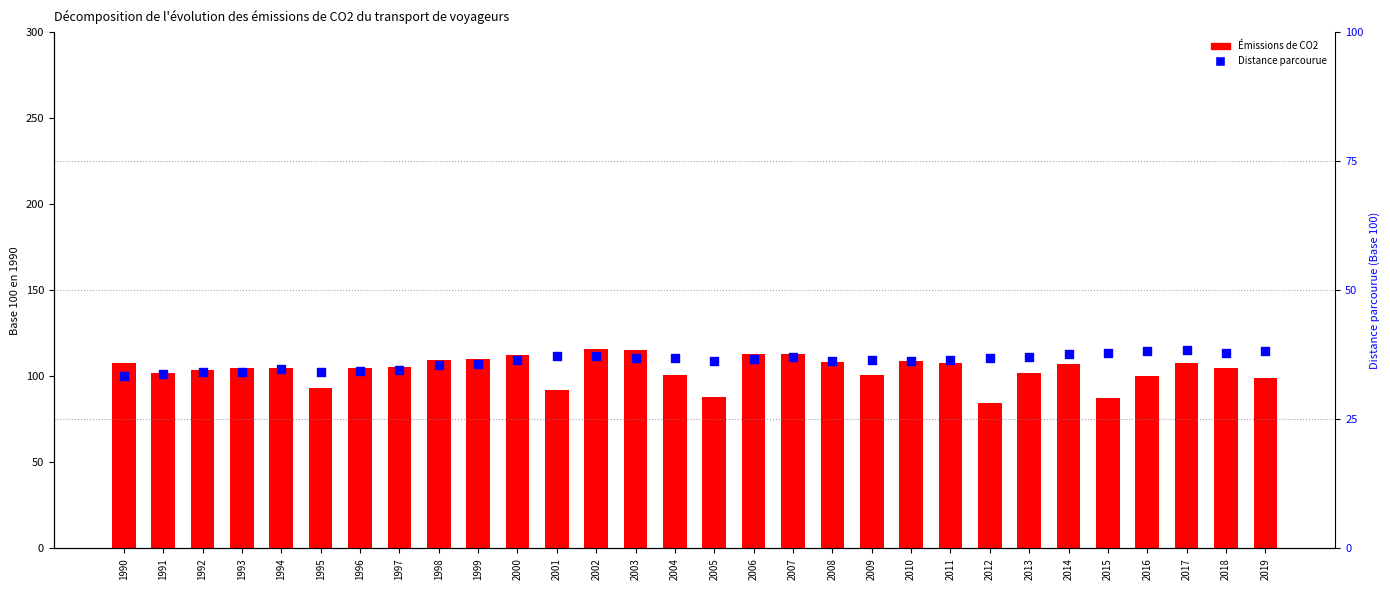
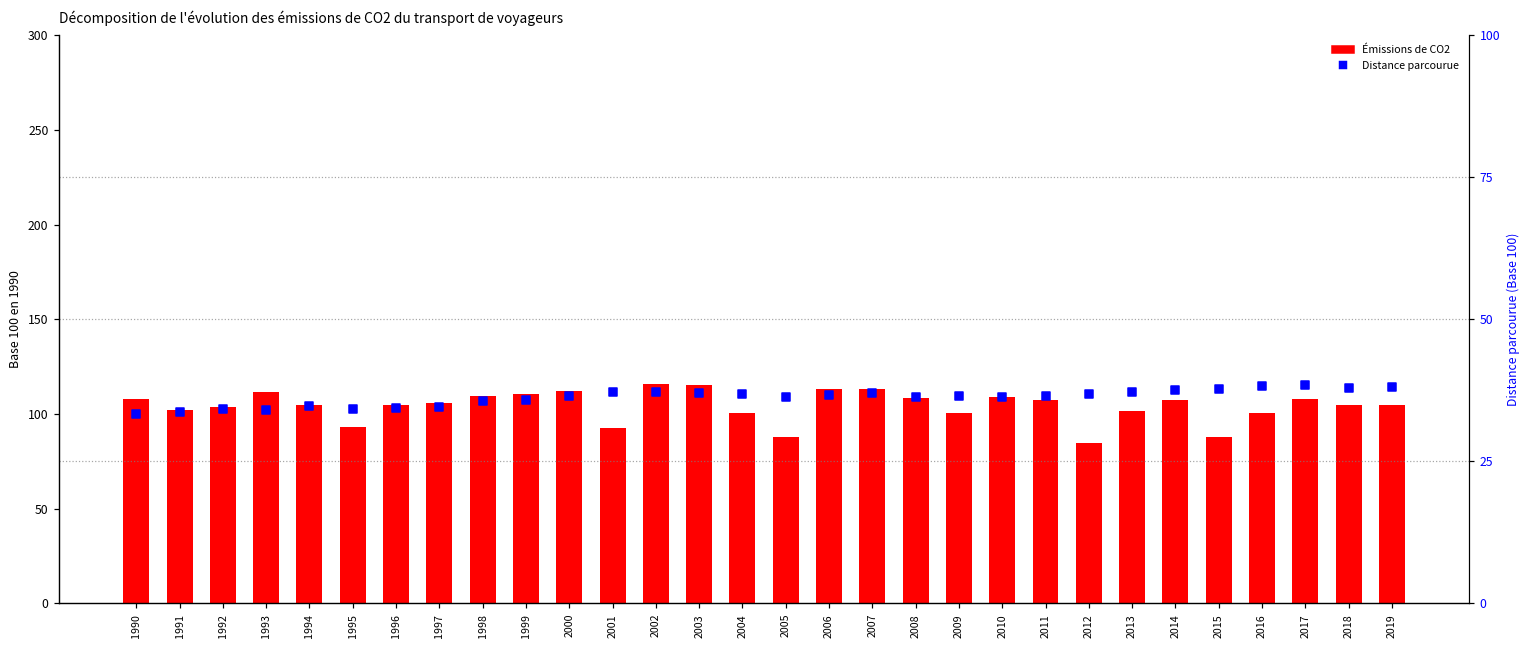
  {
    "Émissions de CO2": {
      "1990": 108,
      "1991": 102,
      "1992": 104,
-     "1993": 105,
+     "1993": 111,
      "1994": 105,
      "1995": 93,
      "1996": 105,
      "1997": 106,
      "1998": 110,
      "1999": 110,
      "2000": 112,
      "2001": 92,
      "2002": 116,
      "2003": 115,
      "2004": 101,
      "2005": 88,
      "2006": 113,
      "2007": 113,
      "2008": 108,
      "2009": 101,
      "2010": 109,
      "2011": 108,
      "2012": 85,
      "2013": 102,
      "2014": 107,
      "2015": 88,
      "2016": 100,
      "2017": 108,
      "2018": 105,
-     "2019": 99
+     "2019": 105
    }
  }
